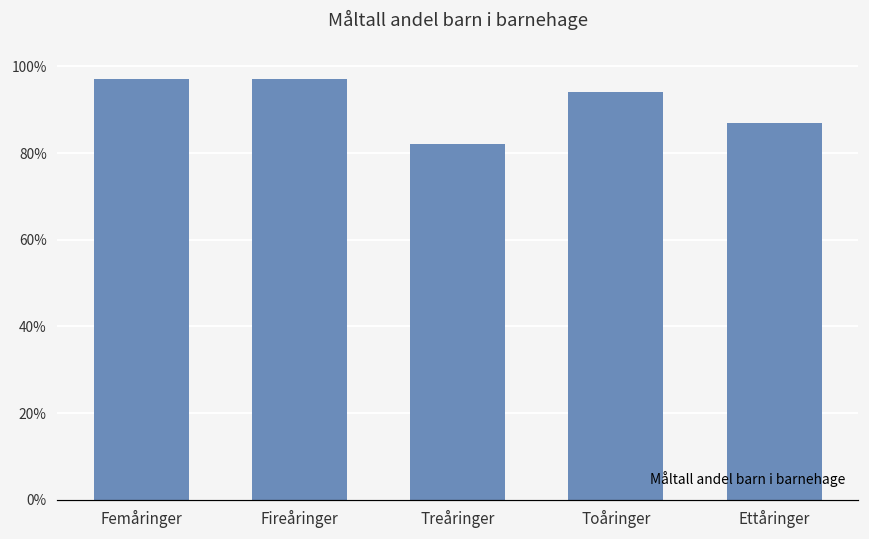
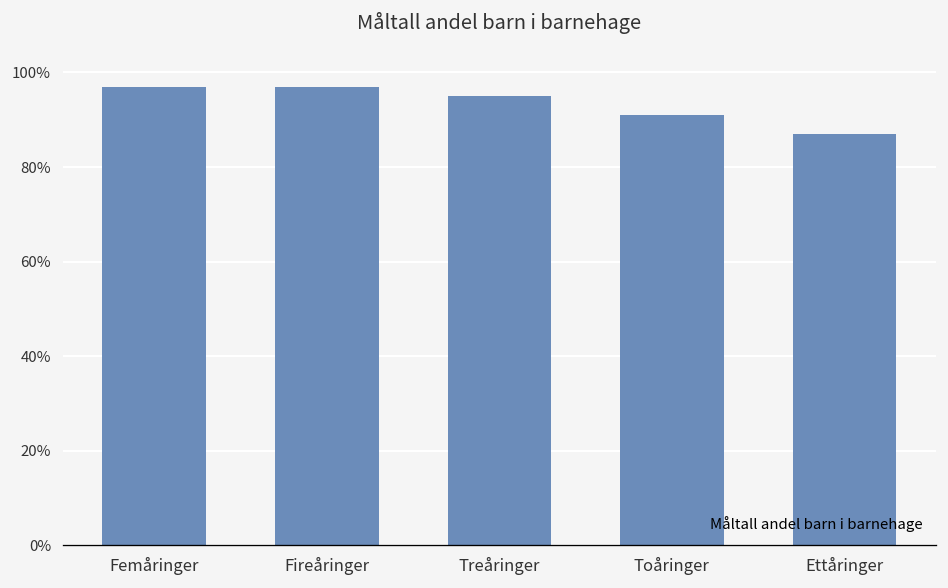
  {
    "Femåringer": "97%",
    "Fireåringer": "97%",
-   "Treåringer": "82%",
-   "Toåringer": "94%",
+   "Treåringer": "95%",
+   "Toåringer": "91%",
    "Ettåringer": "87%"
  }
